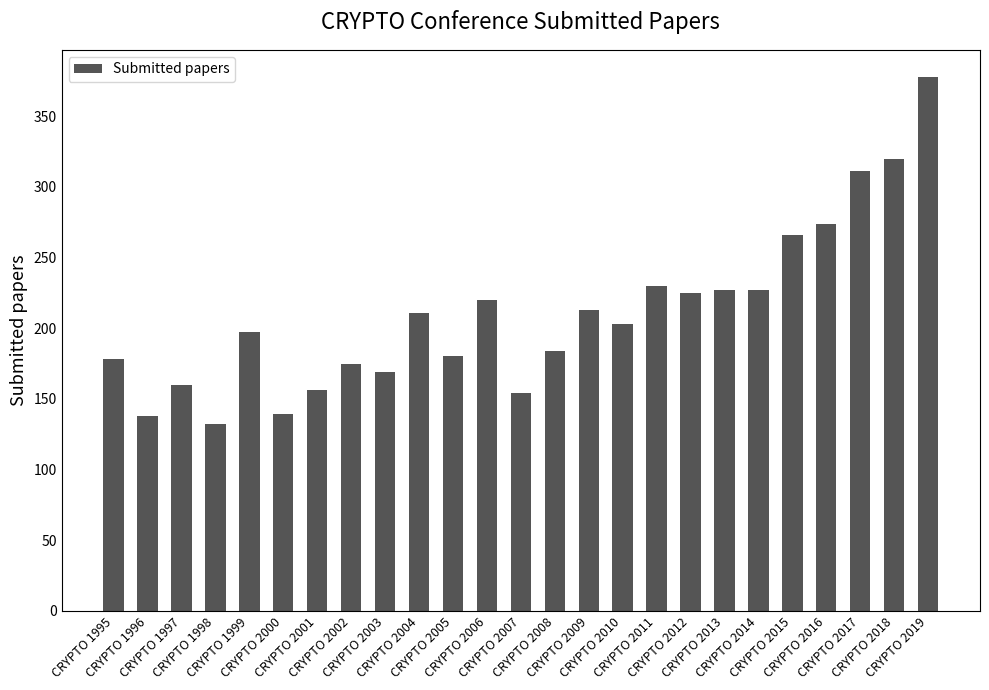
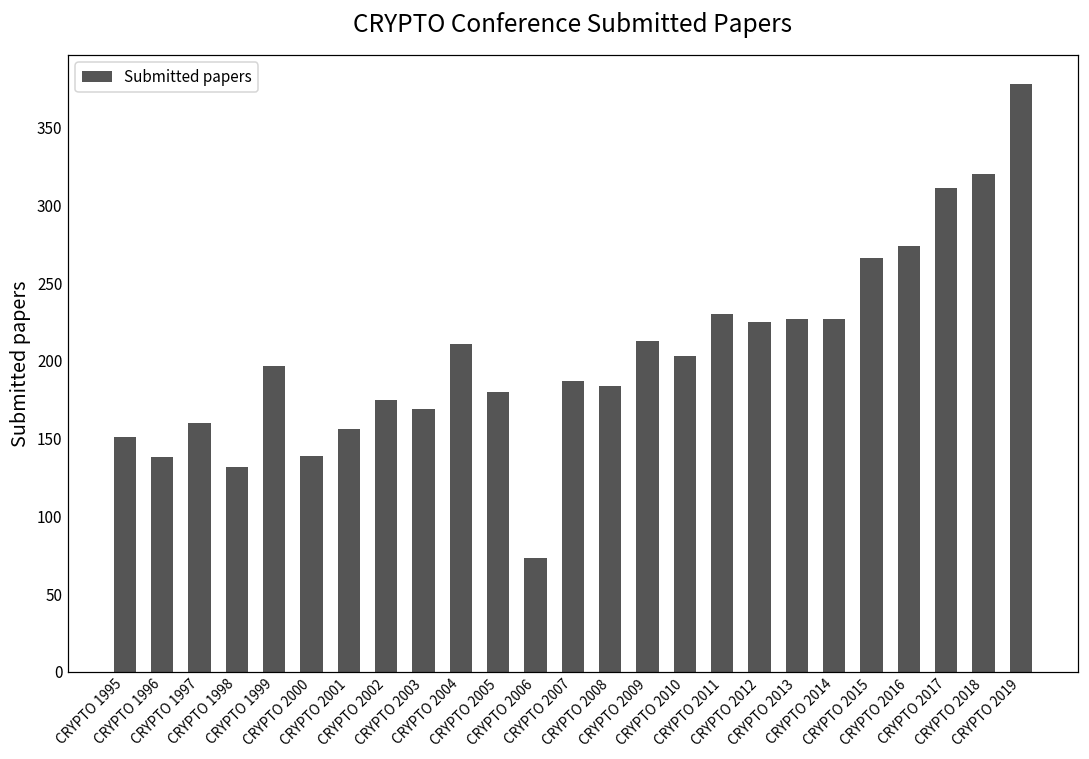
  {
-   "CRYPTO 1995": 178,
+   "CRYPTO 1995": 151,
    "CRYPTO 1996": 138,
    "CRYPTO 1997": 160,
    "CRYPTO 1998": 132,
    "CRYPTO 1999": 197,
    "CRYPTO 2000": 139,
    "CRYPTO 2001": 156,
    "CRYPTO 2002": 175,
    "CRYPTO 2003": 169,
    "CRYPTO 2004": 211,
    "CRYPTO 2005": 180,
-   "CRYPTO 2006": 220,
-   "CRYPTO 2007": 154,
+   "CRYPTO 2006": 73,
+   "CRYPTO 2007": 187,
    "CRYPTO 2008": 184,
    "CRYPTO 2009": 213,
    "CRYPTO 2010": 203,
    "CRYPTO 2011": 230,
    "CRYPTO 2012": 225,
    "CRYPTO 2013": 227,
    "CRYPTO 2014": 227,
    "CRYPTO 2015": 266,
    "CRYPTO 2016": 274,
    "CRYPTO 2017": 311,
    "CRYPTO 2018": 320,
    "CRYPTO 2019": 378
  }
